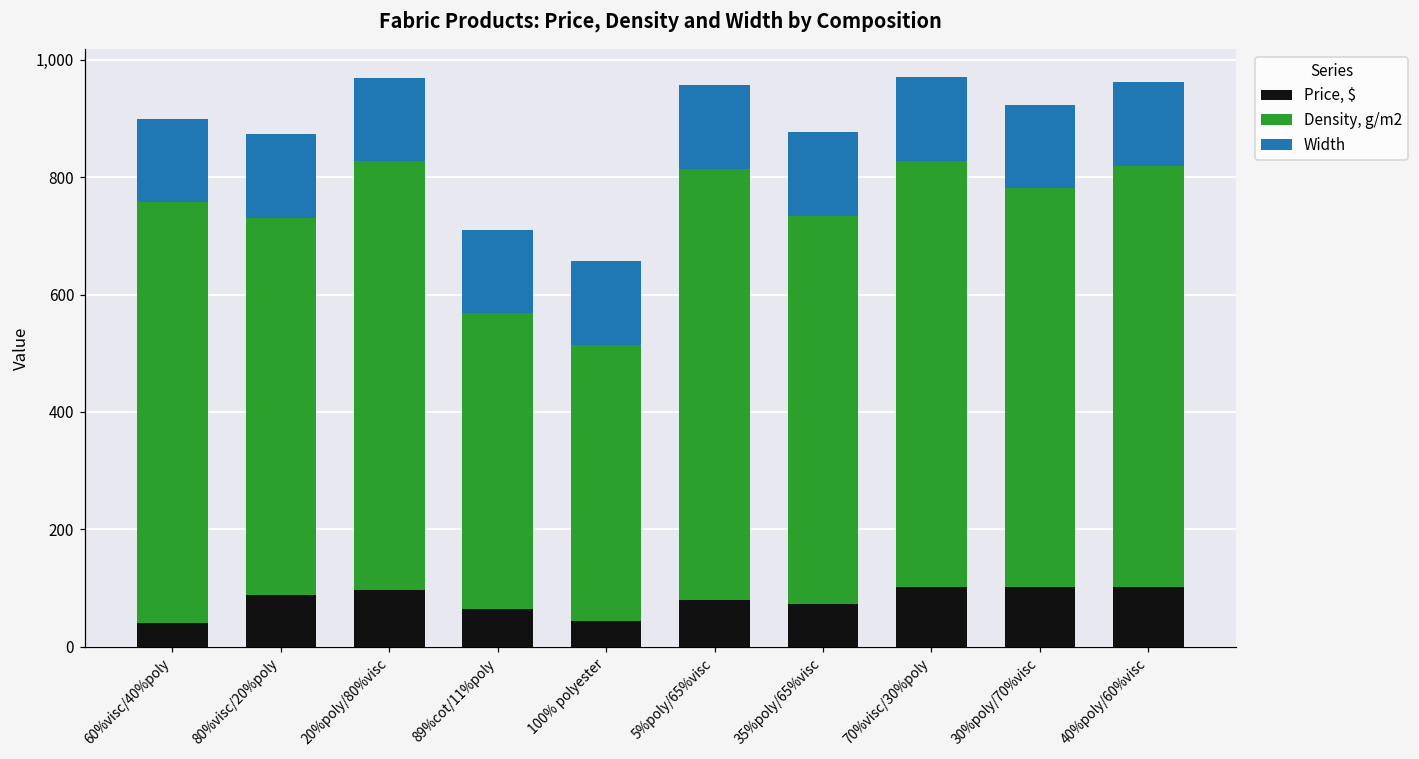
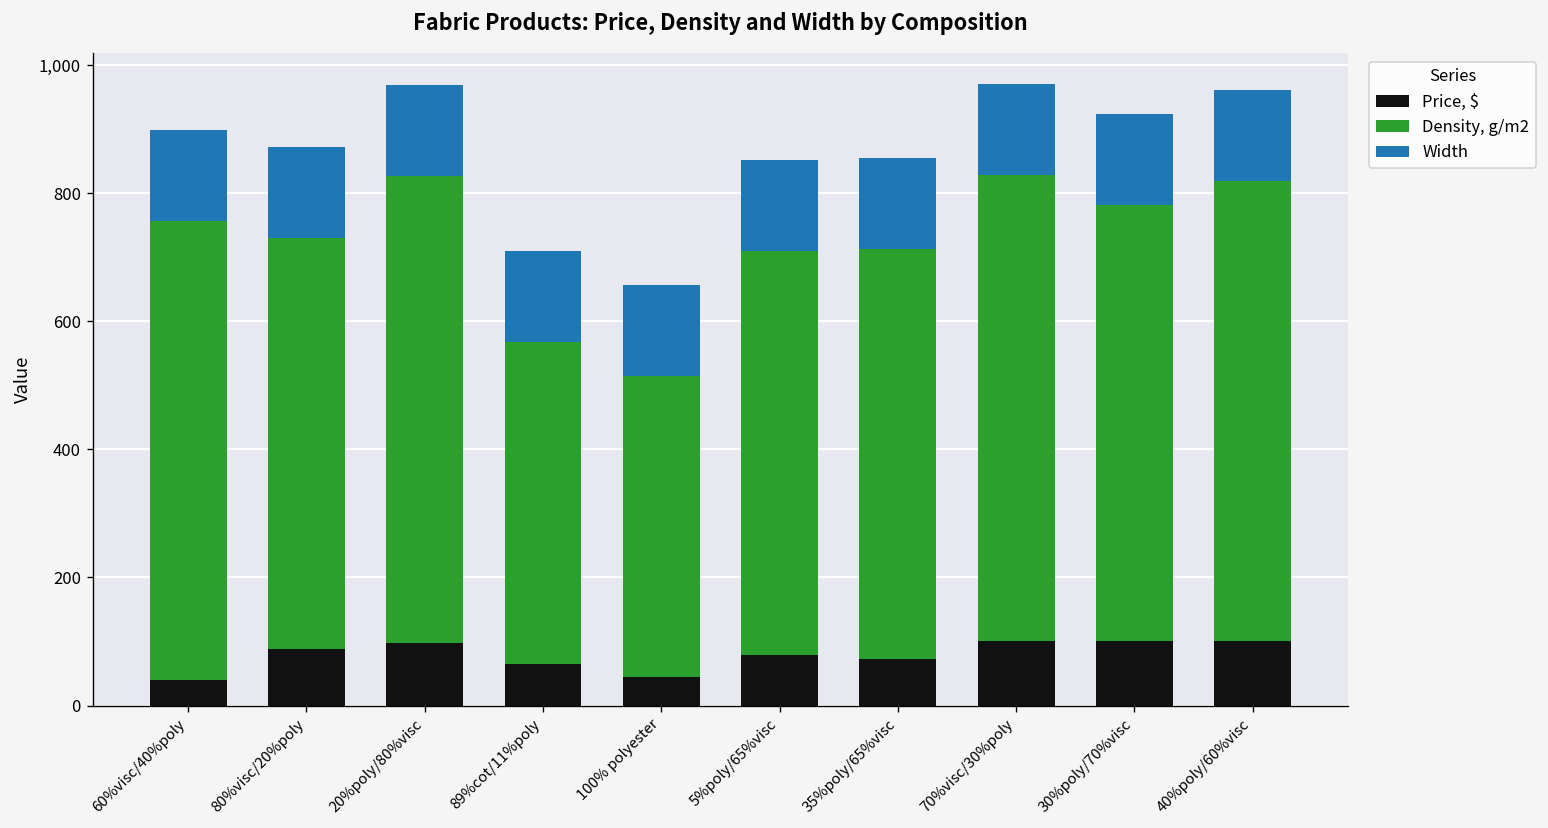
  {
    "Price, $": {
      "60%visc/40%poly": 40,
      "80%visc/20%poly": 90,
      "20%poly/80%visc": 100,
      "89%cot/11%poly": 60,
      "100% polyester": 40,
      "5%poly/65%visc": 80,
      "35%poly/65%visc": 70,
      "70%visc/30%poly": 100,
      "30%poly/70%visc": 100,
      "40%poly/60%visc": 100
    },
    "Density, g/m2": {
      "60%visc/40%poly": 720,
      "80%visc/20%poly": 640,
      "20%poly/80%visc": 730,
      "89%cot/11%poly": 500,
      "100% polyester": 470,
-     "5%poly/65%visc": 730,
-     "35%poly/65%visc": 660,
+     "5%poly/65%visc": 630,
+     "35%poly/65%visc": 640,
      "70%visc/30%poly": 730,
      "30%poly/70%visc": 680,
      "40%poly/60%visc": 720
    },
    "Width": {
      "60%visc/40%poly": 140,
      "80%visc/20%poly": 140,
      "20%poly/80%visc": 140,
      "89%cot/11%poly": 140,
      "100% polyester": 140,
      "5%poly/65%visc": 140,
      "35%poly/65%visc": 140,
      "70%visc/30%poly": 140,
      "30%poly/70%visc": 140,
      "40%poly/60%visc": 140
    }
  }
